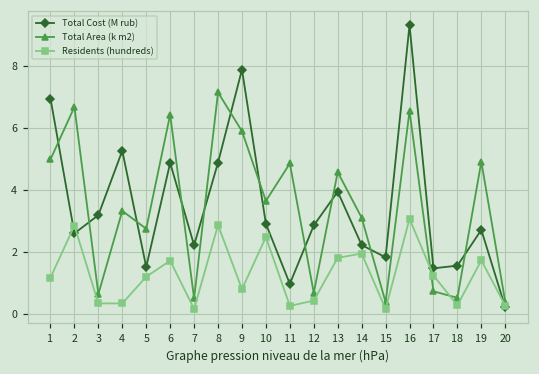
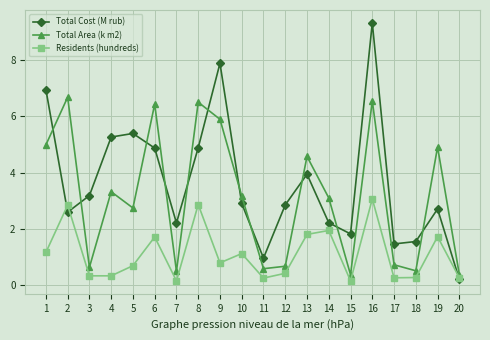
  {
    "Total Cost (M rub)": {
      "1": 7.0,
      "2": 2.6,
      "3": 3.2,
      "4": 5.3,
-     "5": 1.5,
+     "5": 5.4,
      "6": 4.9,
      "7": 2.2,
      "8": 4.9,
      "9": 7.9,
      "10": 2.9,
      "11": 1.0,
      "12": 2.9,
      "13": 3.9,
      "14": 2.2,
      "15": 1.8,
      "16": 9.3,
      "17": 1.5,
      "18": 1.6,
      "19": 2.7
    },
    "Total Area (k m2)": {
      "1": 5.0,
      "2": 6.7,
      "3": 0.6,
      "4": 3.3,
      "5": 2.7,
      "6": 6.4,
      "7": 0.5,
-     "8": 7.1,
+     "8": 6.5,
      "9": 5.9,
-     "10": 3.6,
-     "11": 4.9,
+     "10": 3.2,
+     "11": 0.6,
      "12": 0.7,
      "13": 4.6,
      "14": 3.1,
      "15": 0.4,
      "16": 6.6,
      "17": 0.7,
      "18": 0.5,
      "19": 4.9,
      "20": 0.4
    },
    "Residents (hundreds)": {
      "1": 1.2,
      "2": 2.9,
      "3": 0.3,
      "4": 0.3,
-     "5": 1.2,
+     "5": 0.7,
      "6": 1.7,
      "7": 0.2,
      "8": 2.9,
      "9": 0.8,
-     "10": 2.5,
+     "10": 1.1,
      "11": 0.3,
      "12": 0.4,
      "13": 1.8,
      "14": 2.0,
      "15": 0.2,
      "16": 3.1,
-     "17": 1.2,
+     "17": 0.3,
      "18": 0.3,
      "19": 1.7
    }
  }
